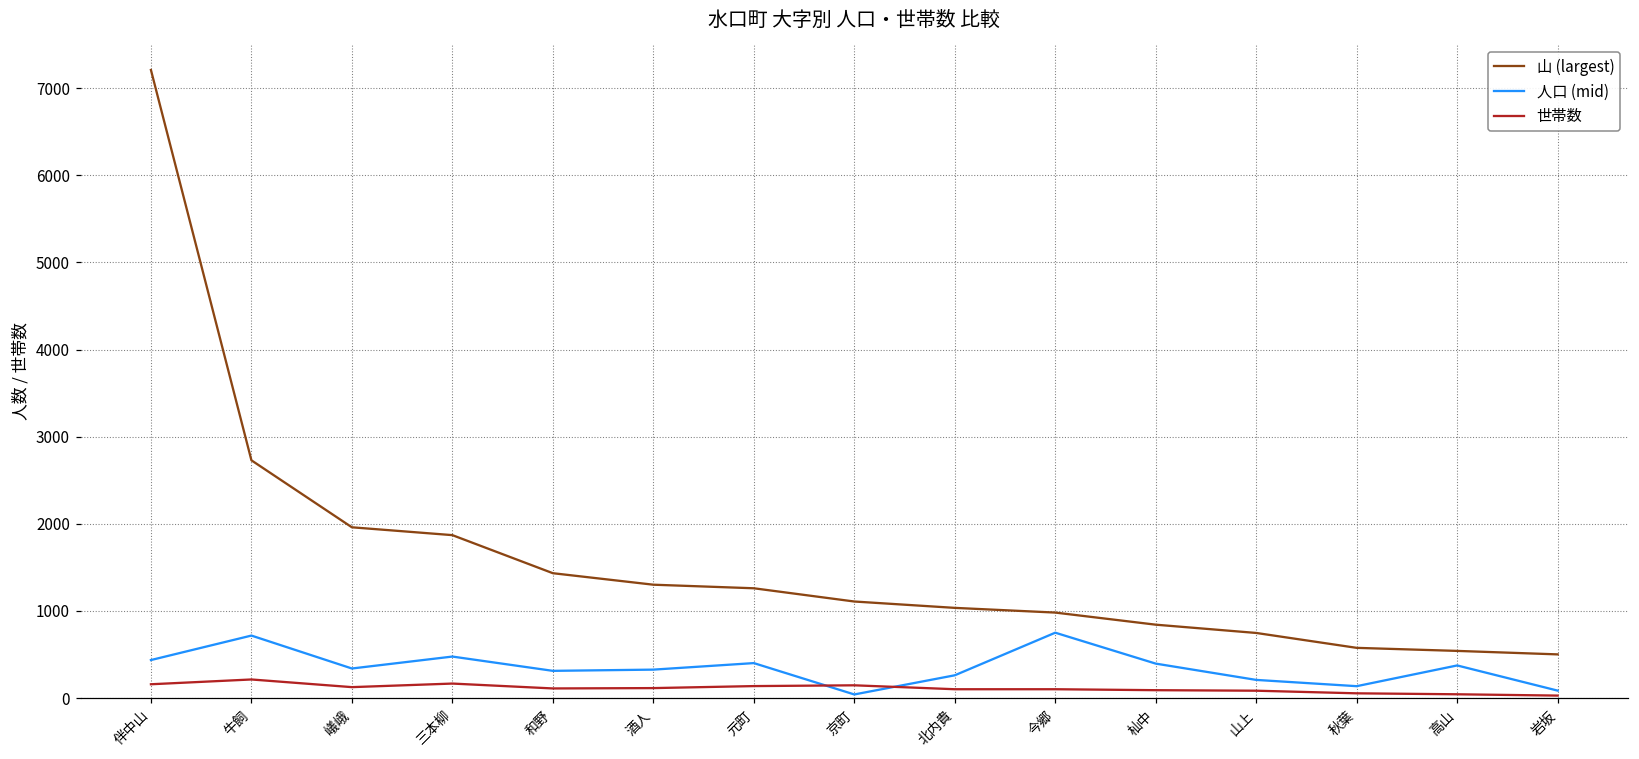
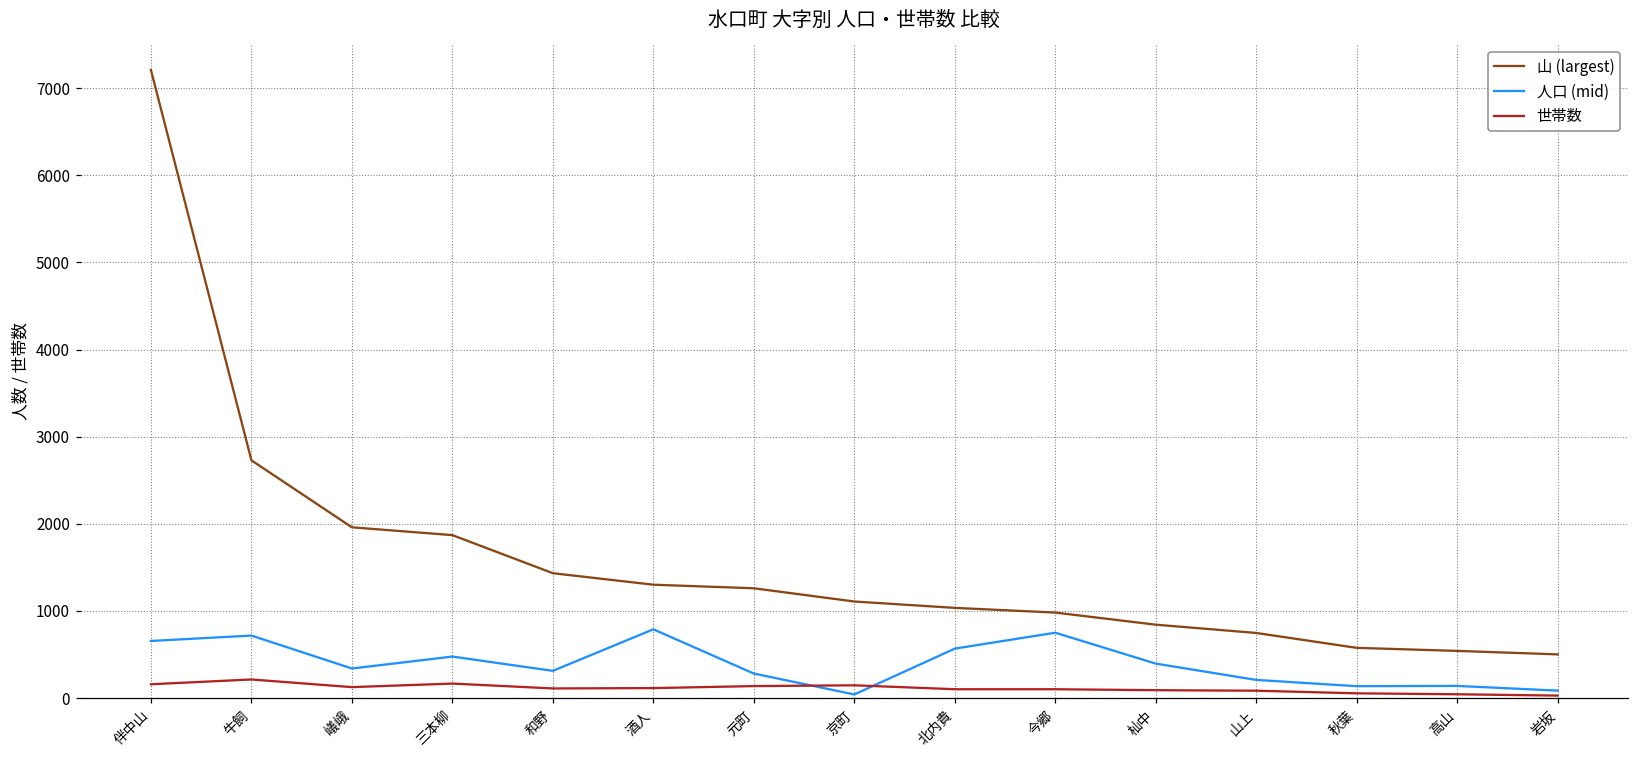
  {
    "人口 (mid)": {
-     "伴中山": 400,
+     "伴中山": 700,
      "牛飼": 700,
      "嶬峨": 300,
      "三本柳": 500,
      "和野": 300,
-     "酒人": 300,
-     "元町": 400,
+     "酒人": 800,
+     "元町": 300,
      "京町": 0,
-     "北内貴": 300,
+     "北内貴": 600,
      "今郷": 800,
      "杣中": 400,
      "山上": 200,
      "秋葉": 100,
-     "高山": 400,
+     "高山": 100,
      "岩坂": 100
    }
  }
